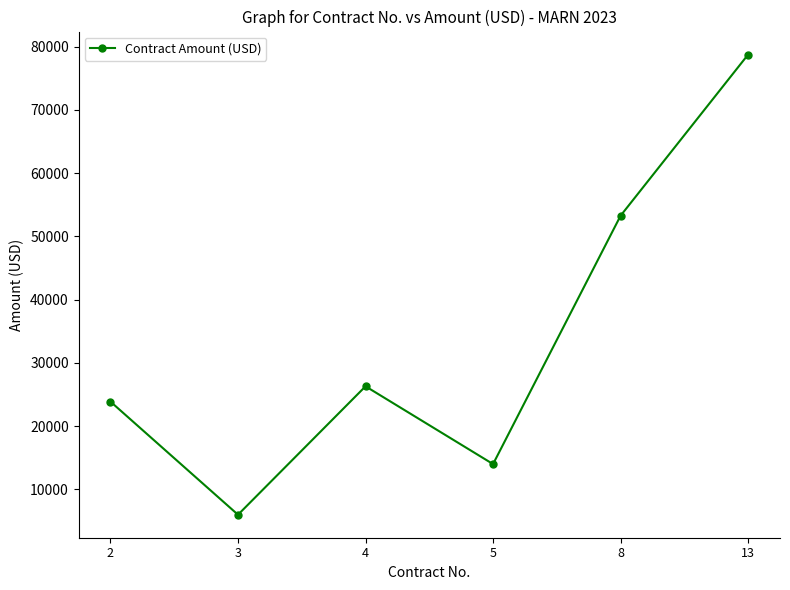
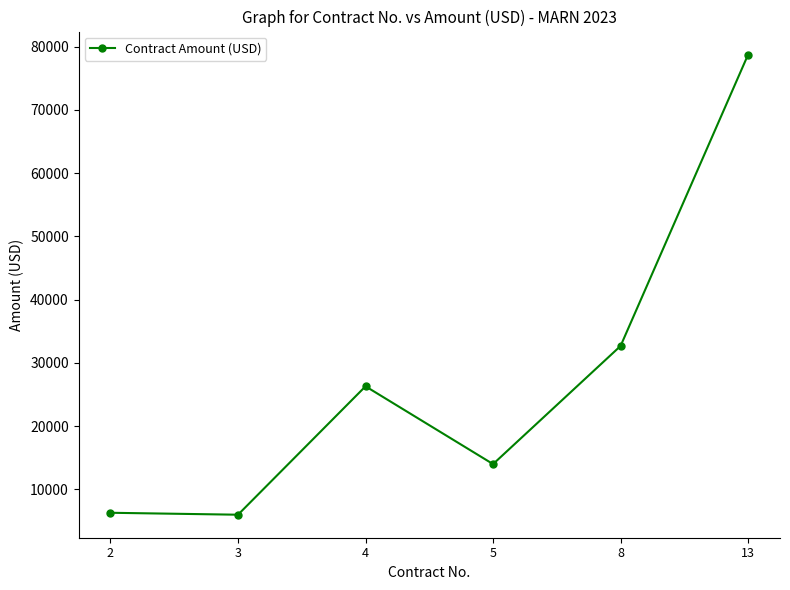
  {
-   "2": 24000,
+   "2": 6000,
    "3": 6000,
    "4": 26000,
    "5": 14000,
-   "8": 53000,
+   "8": 33000,
    "13": 79000
  }
